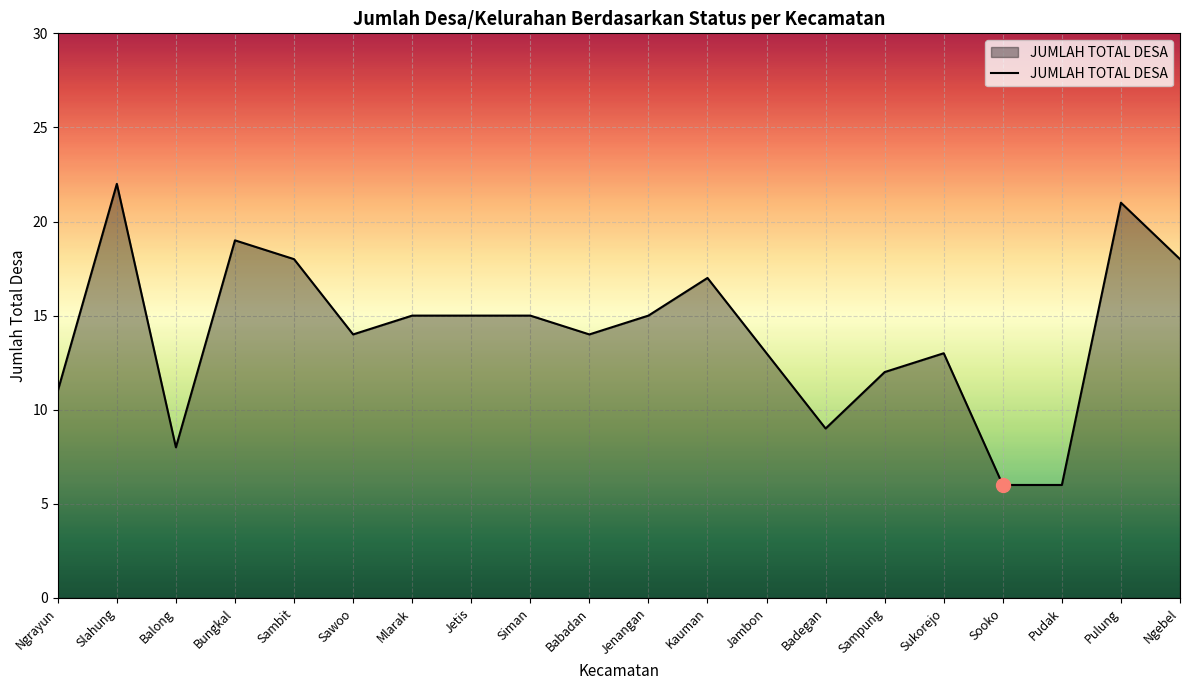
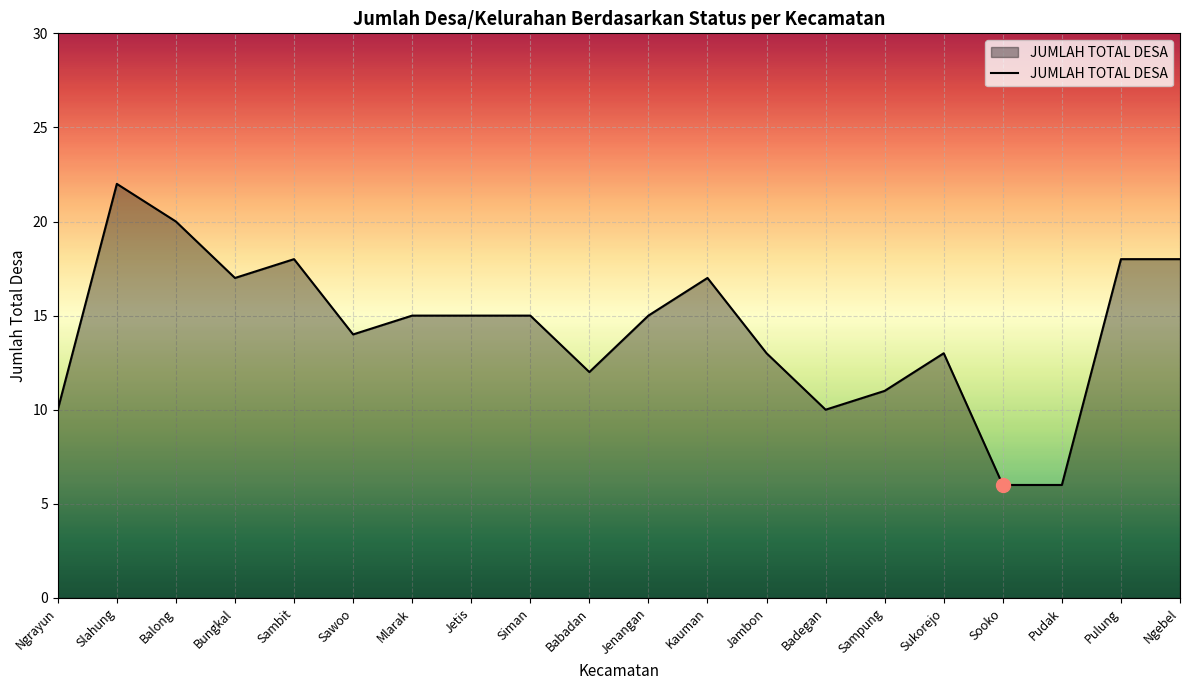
  {
    "JUMLAH TOTAL DESA": {
-     "Ngrayun": 11,
+     "Ngrayun": 10,
      "Slahung": 22,
-     "Balong": 8,
-     "Bungkal": 19,
+     "Balong": 20,
+     "Bungkal": 17,
      "Sambit": 18,
      "Sawoo": 14,
      "Mlarak": 15,
      "Jetis": 15,
      "Siman": 15,
-     "Babadan": 14,
+     "Babadan": 12,
      "Jenangan": 15,
      "Kauman": 17,
      "Jambon": 13,
-     "Badegan": 9,
-     "Sampung": 12,
+     "Badegan": 10,
+     "Sampung": 11,
      "Sukorejo": 13,
      "Pudak": 6,
-     "Pulung": 21,
+     "Pulung": 18,
      "Ngebel": 18
    }
  }
